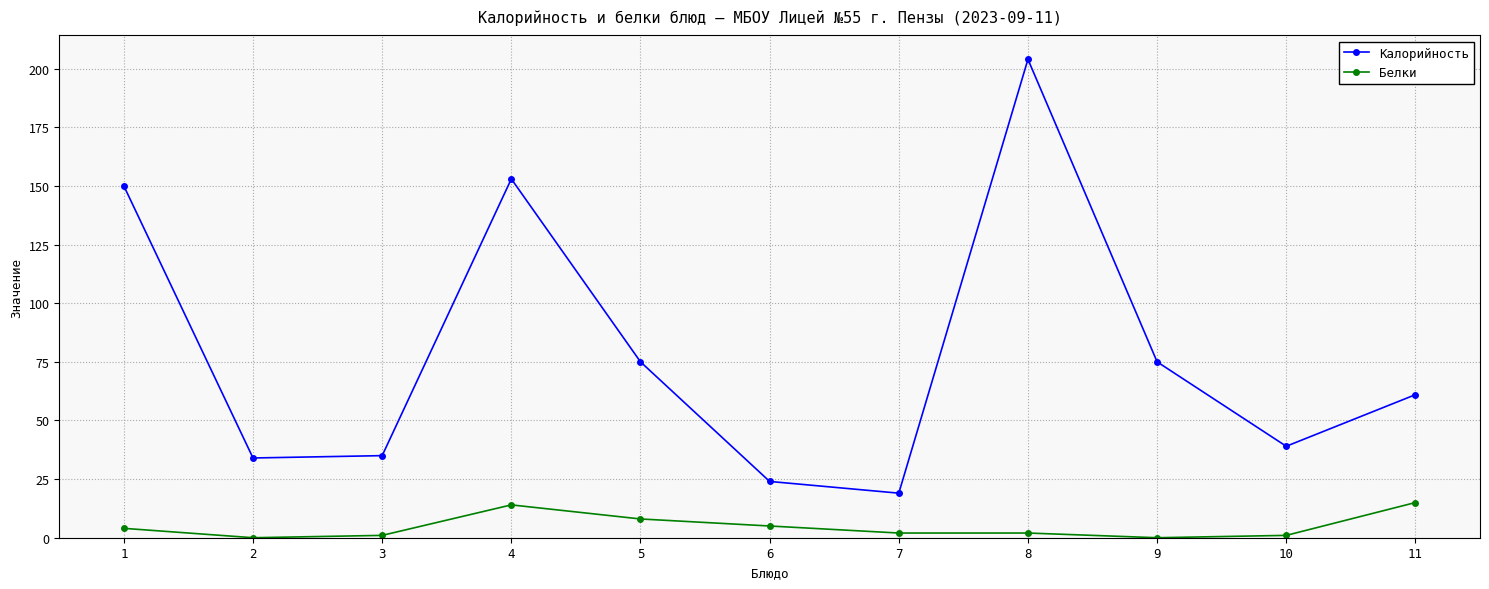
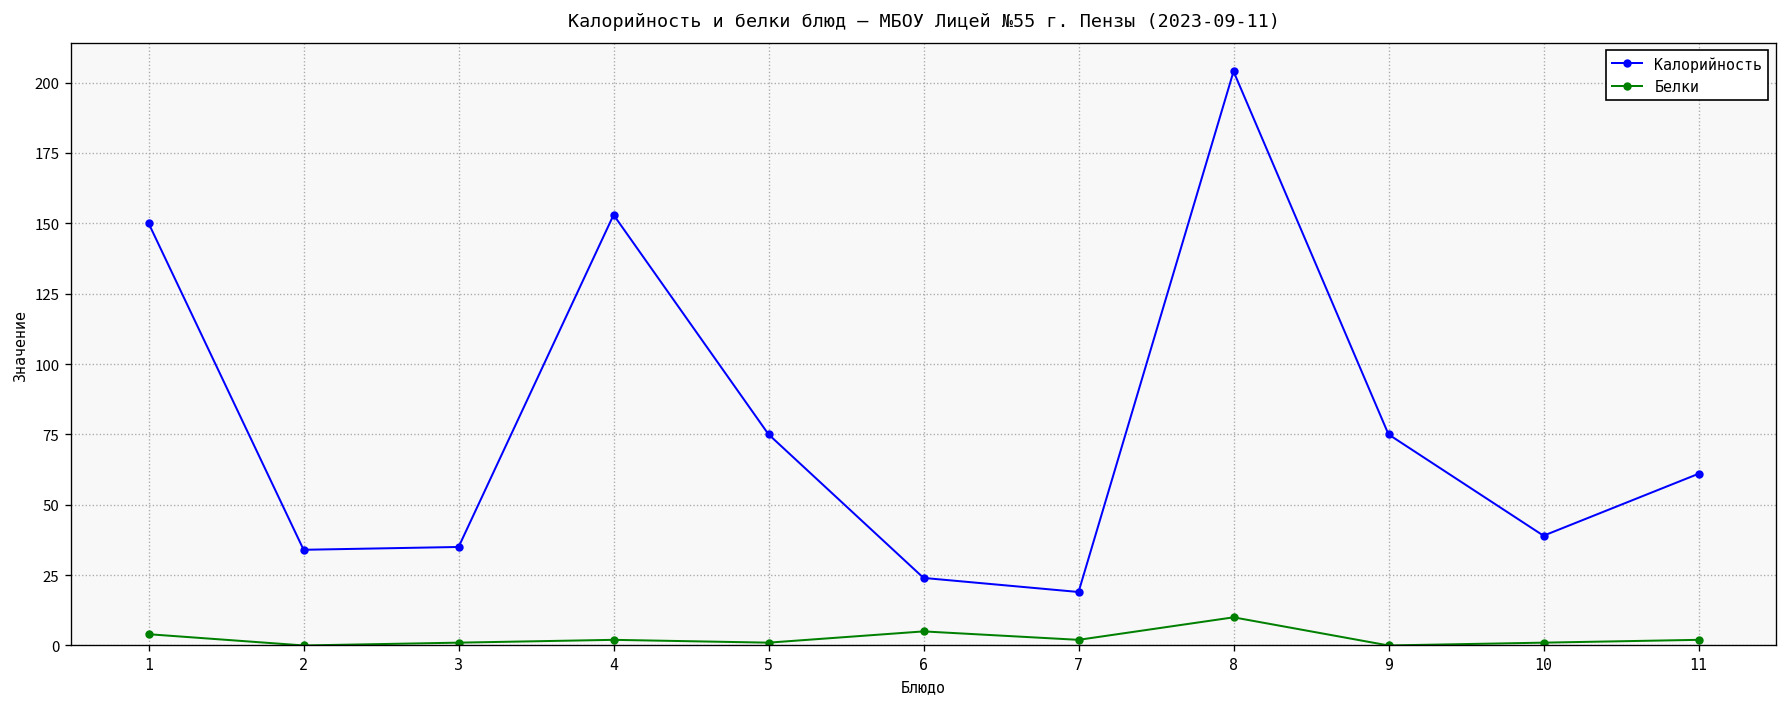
  {
    "Калорийность": {
      "1": 150,
      "2": 34,
      "3": 35,
      "4": 153,
      "5": 75,
      "6": 24,
      "7": 19,
      "8": 204,
      "9": 75,
      "10": 39,
      "11": 61
    },
    "Белки": {
      "1": 4,
      "2": 0,
      "3": 1,
-     "4": 14,
-     "5": 8,
+     "4": 2,
+     "5": 1,
      "6": 5,
      "7": 2,
-     "8": 2,
+     "8": 10,
      "9": 0,
      "10": 1,
-     "11": 15
+     "11": 2
    }
  }
